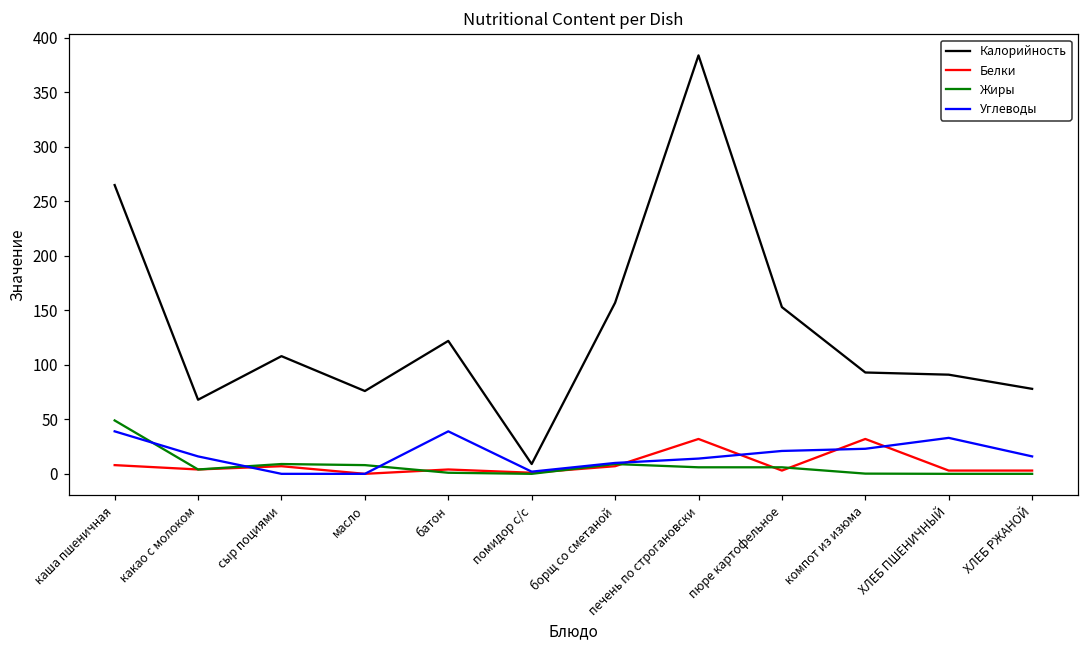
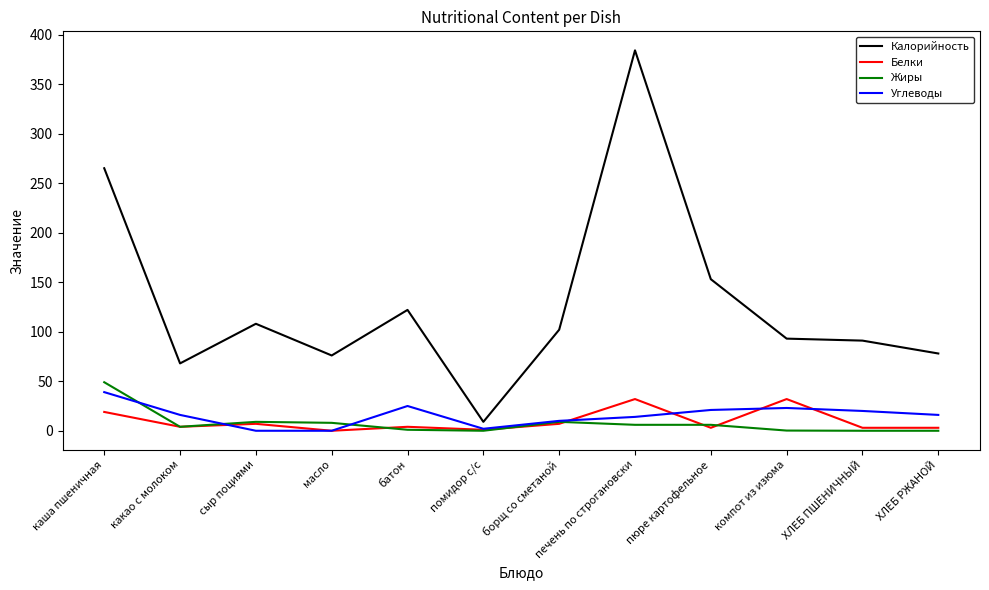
  {
    "Калорийность": {
      "каша пшеничная": 270,
      "какао с молоком": 70,
      "сыр поциями": 110,
      "масло": 80,
      "батон": 120,
      "помидор с/с": 10,
-     "борщ со сметаной": 160,
+     "борщ со сметаной": 100,
      "печень по строгановски": 380,
      "пюре картофельное": 150,
      "компот из изюма": 90,
      "ХЛЕБ ПШЕНИЧНЫЙ": 90,
      "ХЛЕБ РЖАНОЙ": 80
    },
    "Белки": {
-     "каша пшеничная": 10,
+     "каша пшеничная": 20,
      "батон": 0,
      "печень по строгановски": 30,
      "пюре картофельное": 0,
      "компот из изюма": 30,
      "ХЛЕБ ПШЕНИЧНЫЙ": 0,
      "ХЛЕБ РЖАНОЙ": 0
    },
    "Жиры": {
      "каша пшеничная": 50,
      "масло": 10,
      "батон": 0,
      "печень по строгановски": 10,
      "пюре картофельное": 10,
      "компот из изюма": 0,
      "ХЛЕБ ПШЕНИЧНЫЙ": 0,
      "ХЛЕБ РЖАНОЙ": 0
    },
    "Углеводы": {
      "каша пшеничная": 40,
      "какао с молоком": 20,
      "сыр поциями": 0,
-     "батон": 40,
+     "батон": 30,
      "печень по строгановски": 10,
      "пюре картофельное": 20,
      "компот из изюма": 20,
-     "ХЛЕБ ПШЕНИЧНЫЙ": 30,
+     "ХЛЕБ ПШЕНИЧНЫЙ": 20,
      "ХЛЕБ РЖАНОЙ": 20
    }
  }
